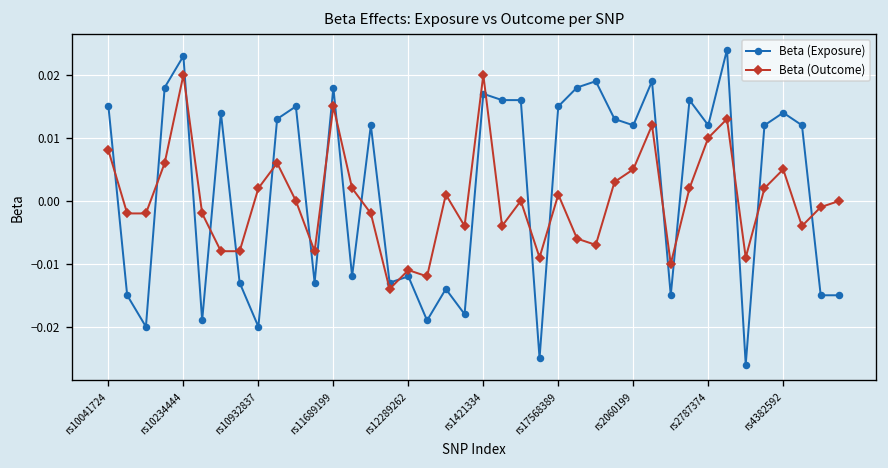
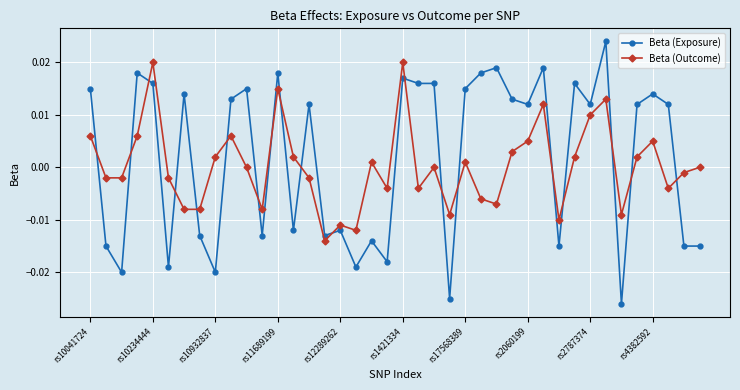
  {
    "Beta (Exposure)": {
      "rs10041724": 0.015,
-     "rs10234444": 0.023,
+     "rs10234444": 0.016,
      "rs10932837": -0.020,
      "rs11689199": 0.018,
      "rs12289262": -0.012,
      "rs1421334": 0.017,
      "rs17568389": 0.015,
      "rs2060199": 0.012,
      "rs2787374": 0.012,
      "rs4382592": 0.014
    },
    "Beta (Outcome)": {
-     "rs10041724": 0.008,
+     "rs10041724": 0.006,
      "rs10234444": 0.020,
      "rs10932837": 0.002,
      "rs11689199": 0.015,
      "rs12289262": -0.011,
      "rs1421334": 0.020,
      "rs17568389": 0.001,
      "rs2060199": 0.005,
      "rs2787374": 0.010,
      "rs4382592": 0.005
    }
  }
